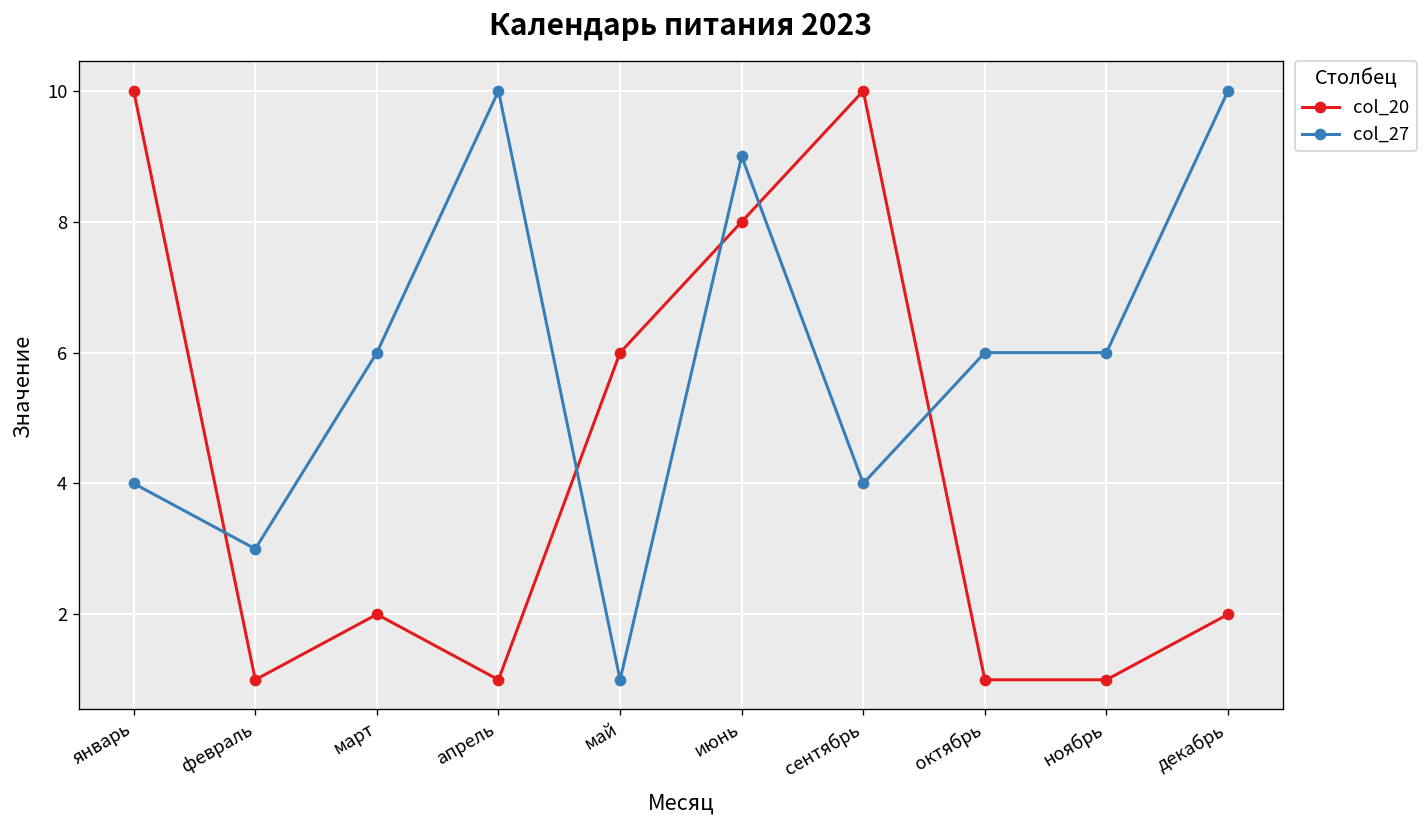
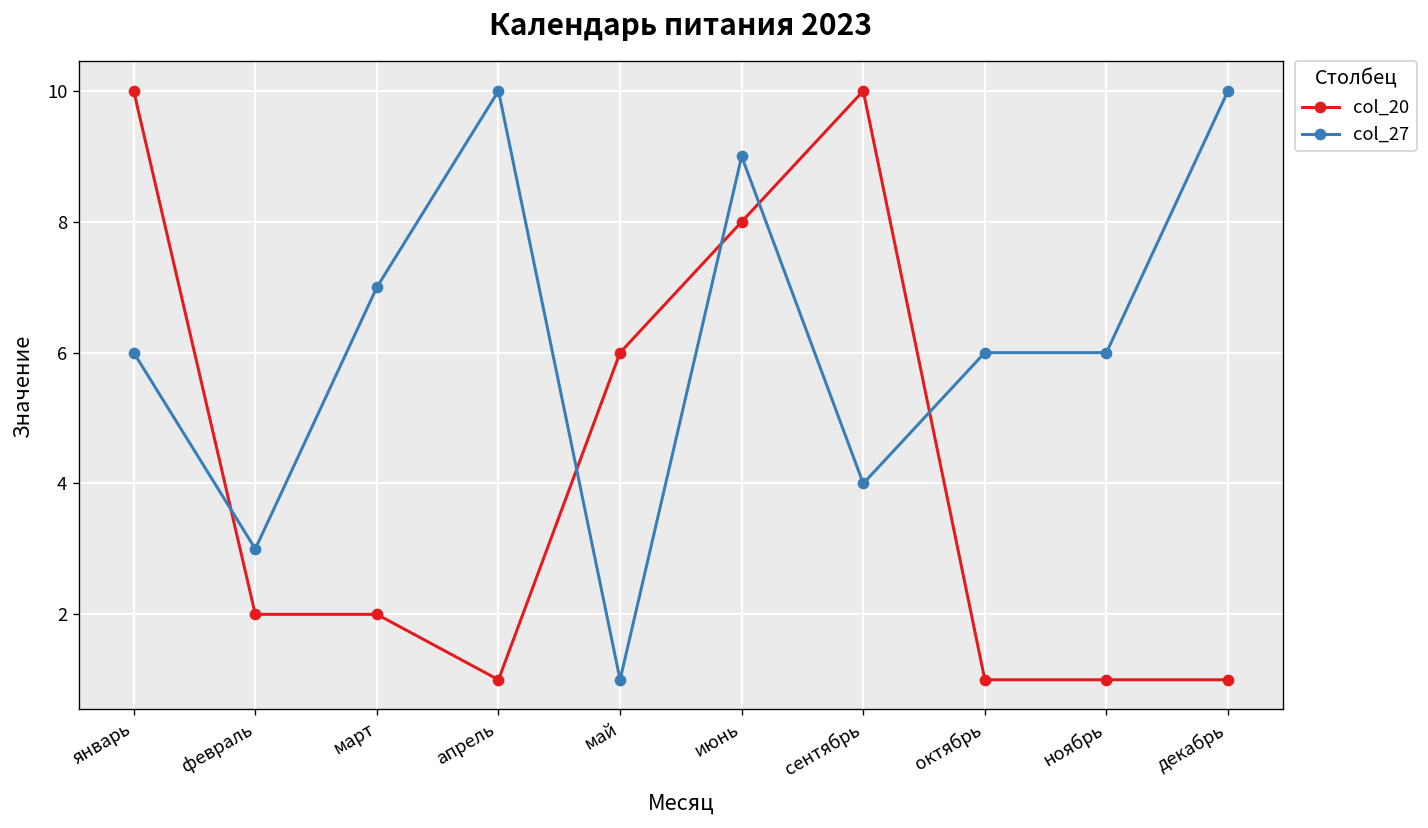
  {
    "col_20": {
      "январь": 10,
-     "февраль": 1,
+     "февраль": 2,
      "март": 2,
      "апрель": 1,
      "май": 6,
      "июнь": 8,
      "сентябрь": 10,
      "октябрь": 1,
      "ноябрь": 1,
-     "декабрь": 2
+     "декабрь": 1
    },
    "col_27": {
-     "январь": 4,
+     "январь": 6,
      "февраль": 3,
-     "март": 6,
+     "март": 7,
      "апрель": 10,
      "май": 1,
      "июнь": 9,
      "сентябрь": 4,
      "октябрь": 6,
      "ноябрь": 6,
      "декабрь": 10
    }
  }
